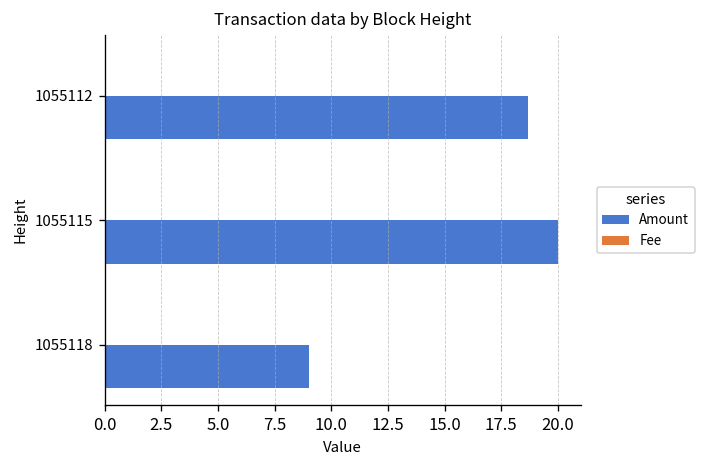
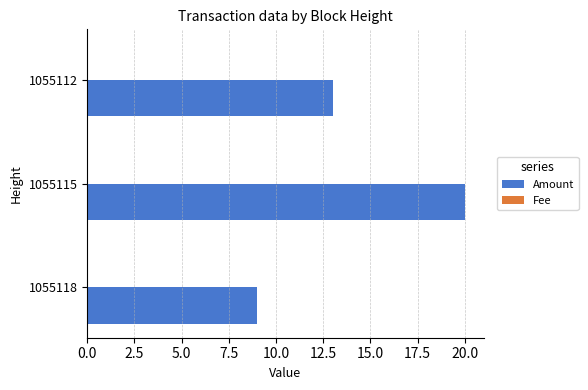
  {
    "Amount": {
-     "1055112": 18.7,
+     "1055112": 13.0,
      "1055115": 20.0,
      "1055118": 9.0
    }
  }
